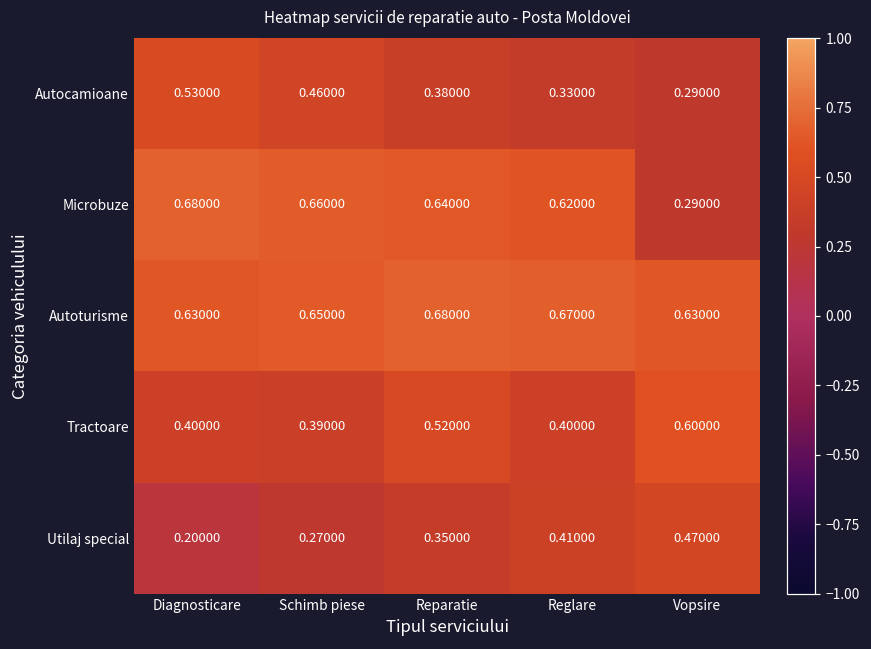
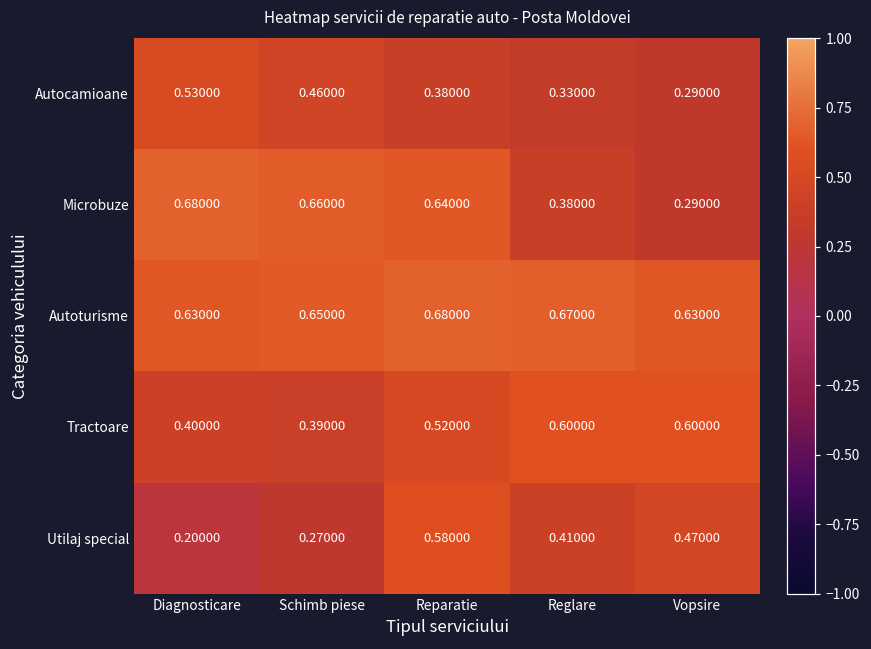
  {
    "Autocamioane": {
      "Diagnosticare": 0.53000,
      "Schimb piese": 0.46000,
      "Reparatie": 0.38000,
      "Reglare": 0.33000,
      "Vopsire": 0.29000
    },
    "Microbuze": {
      "Diagnosticare": 0.68000,
      "Schimb piese": 0.66000,
      "Reparatie": 0.64000,
-     "Reglare": 0.62000,
+     "Reglare": 0.38000,
      "Vopsire": 0.29000
    },
    "Autoturisme": {
      "Diagnosticare": 0.63000,
      "Schimb piese": 0.65000,
      "Reparatie": 0.68000,
      "Reglare": 0.67000,
      "Vopsire": 0.63000
    },
    "Tractoare": {
      "Diagnosticare": 0.40000,
      "Schimb piese": 0.39000,
      "Reparatie": 0.52000,
-     "Reglare": 0.40000,
+     "Reglare": 0.60000,
      "Vopsire": 0.60000
    },
    "Utilaj special": {
      "Diagnosticare": 0.20000,
      "Schimb piese": 0.27000,
-     "Reparatie": 0.35000,
+     "Reparatie": 0.58000,
      "Reglare": 0.41000,
      "Vopsire": 0.47000
    }
  }
